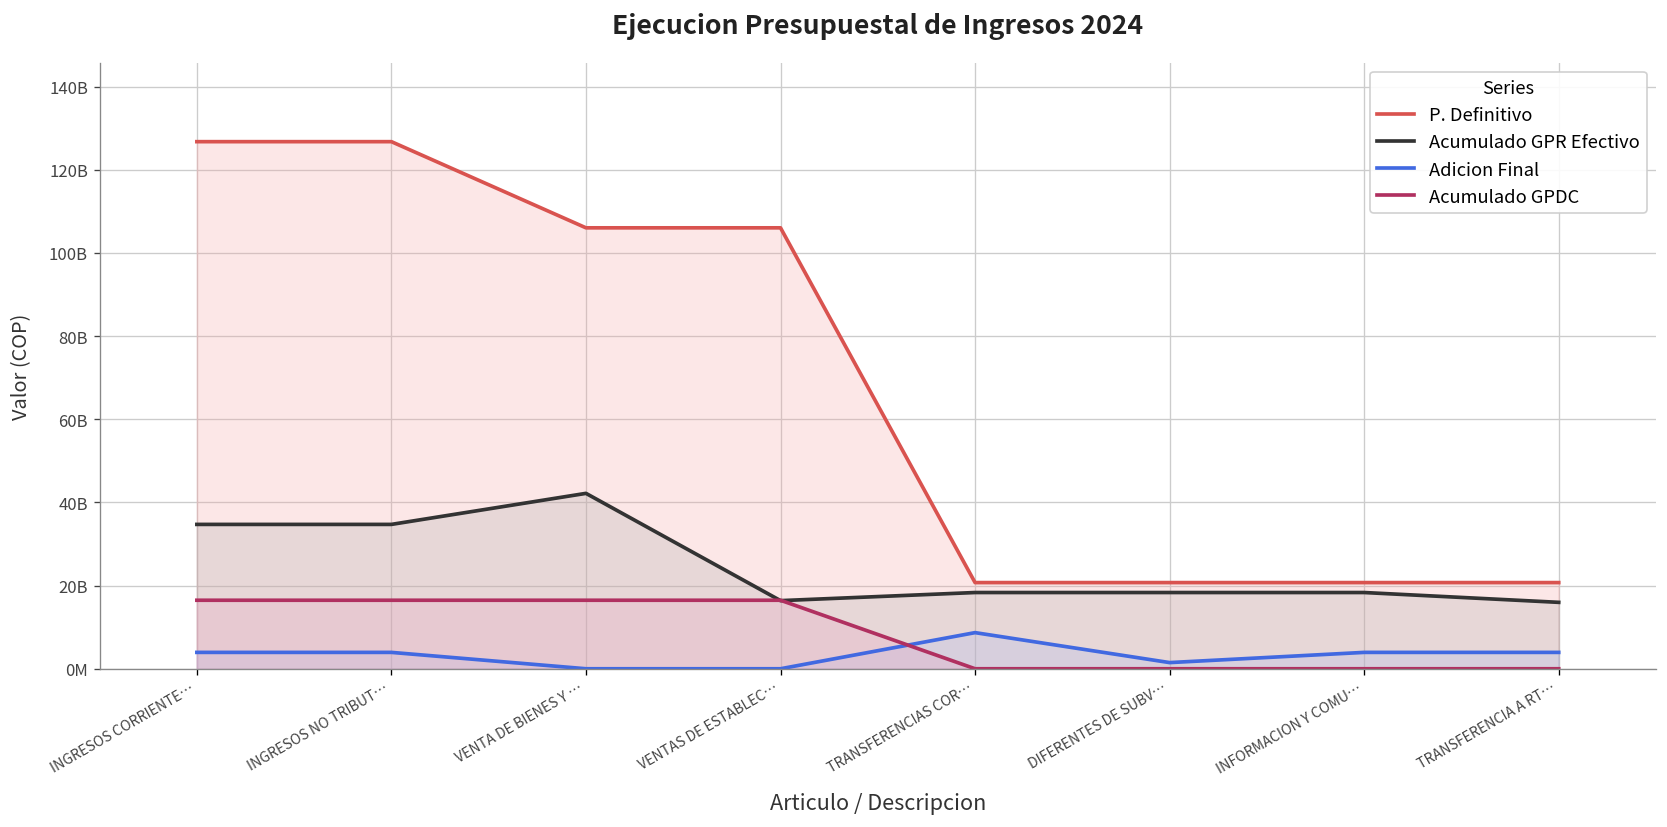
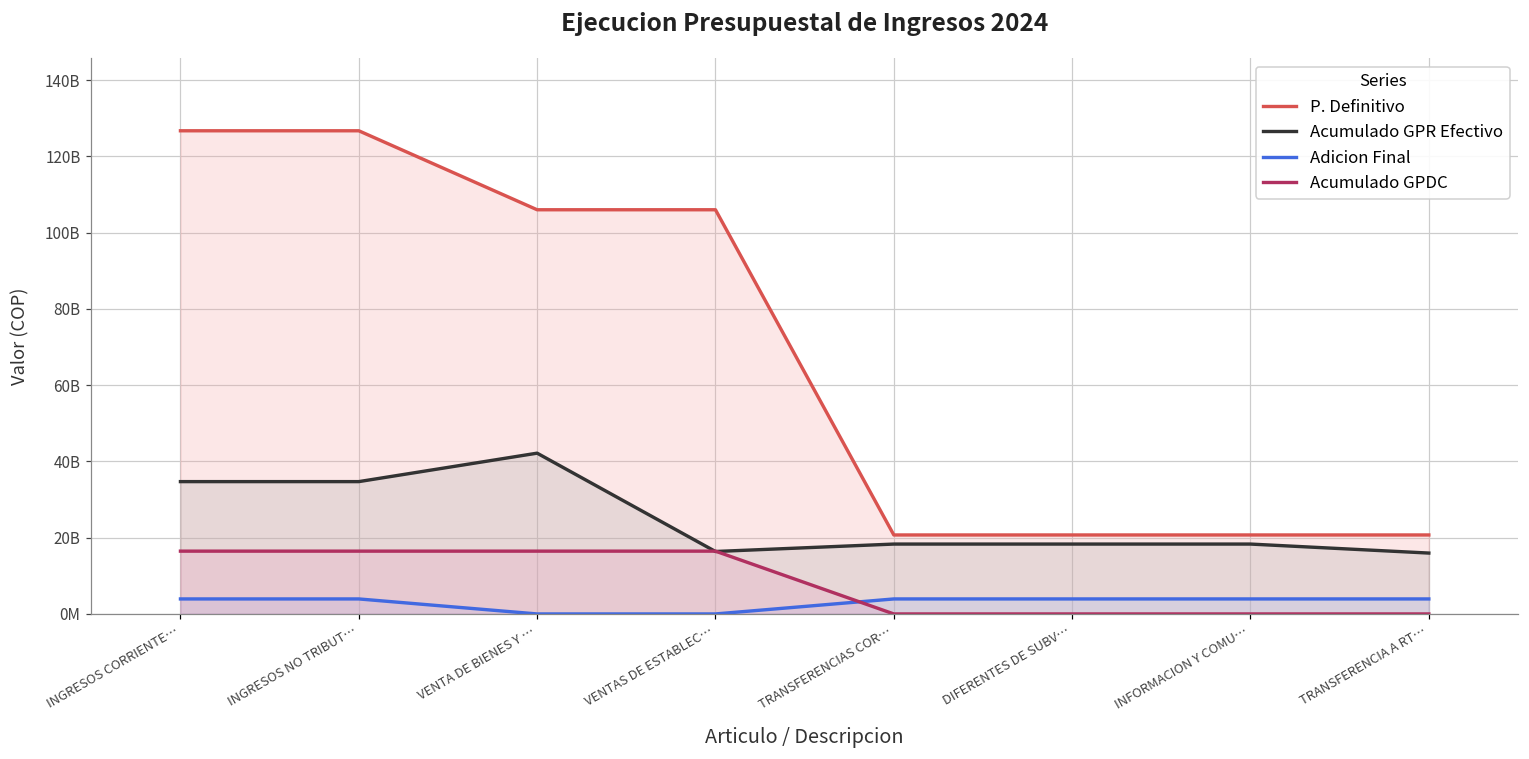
  {
    "Acumulado GPR Efectivo": {
      "INGRESOS CORRIENTE…": 35000000000,
      "INGRESOS NO TRIBUT…": 35000000000,
      "VENTA DE BIENES Y …": 42000000000,
      "TRANSFERENCIAS COR…": 18000000000,
      "DIFERENTES DE SUBV…": 18000000000,
      "INFORMACION Y COMU…": 18000000000,
      "TRANSFERENCIA A RT…": 16000000000
    },
    "Adicion Final": {
      "INGRESOS CORRIENTE…": 4000000000,
      "INGRESOS NO TRIBUT…": 4000000000,
      "VENTA DE BIENES Y …": 0,
      "VENTAS DE ESTABLEC…": 0,
-     "TRANSFERENCIAS COR…": 9000000000,
-     "DIFERENTES DE SUBV…": 1000000000,
+     "TRANSFERENCIAS COR…": 4000000000,
+     "DIFERENTES DE SUBV…": 4000000000,
      "INFORMACION Y COMU…": 4000000000,
      "TRANSFERENCIA A RT…": 4000000000
    }
  }
